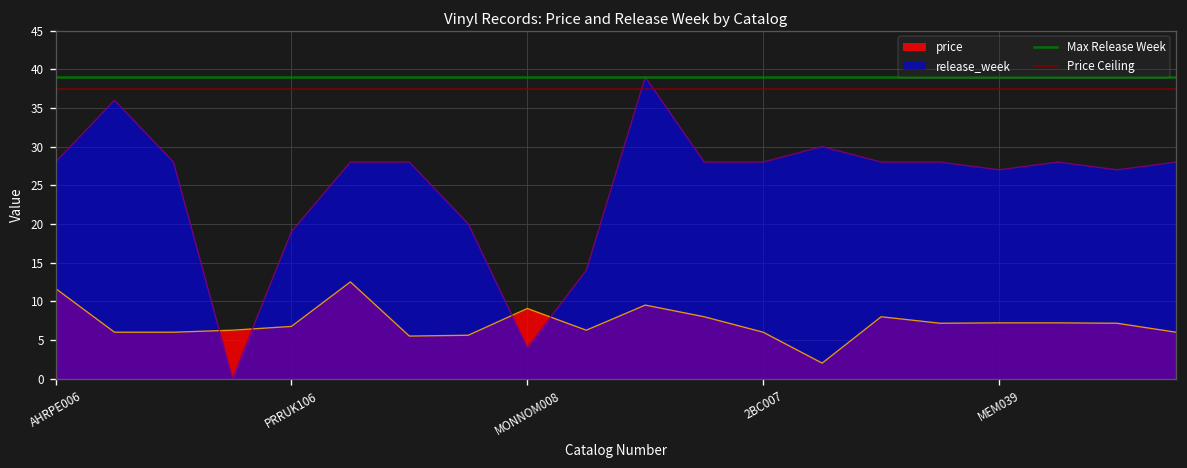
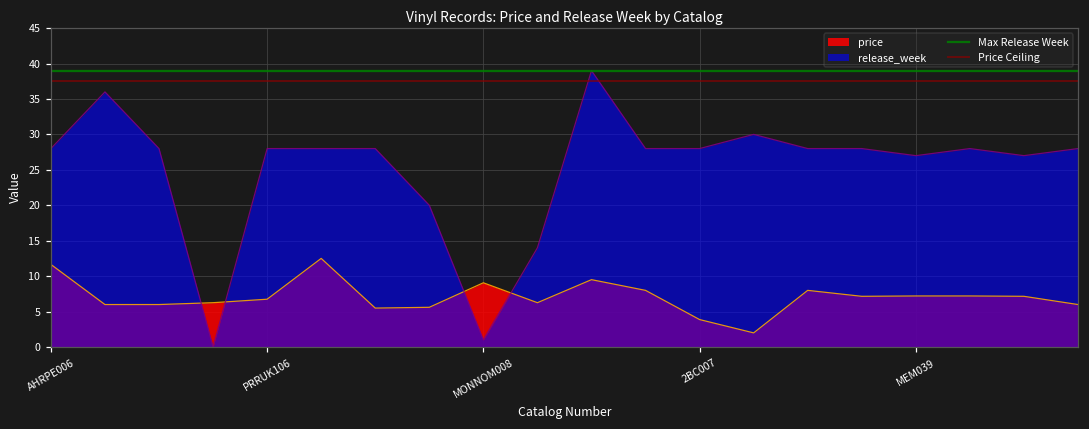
  {
    "price": {
      "AHRPE006": 12,
      "PRRUK106": 7,
      "MONNOM008": 9,
-     "2BC007": 6,
+     "2BC007": 4,
      "MEM039": 7
    },
    "release_week": {
      "AHRPE006": 28,
-     "PRRUK106": 19,
-     "MONNOM008": 4,
+     "PRRUK106": 28,
+     "MONNOM008": 1,
      "2BC007": 28,
      "MEM039": 27
    }
  }
